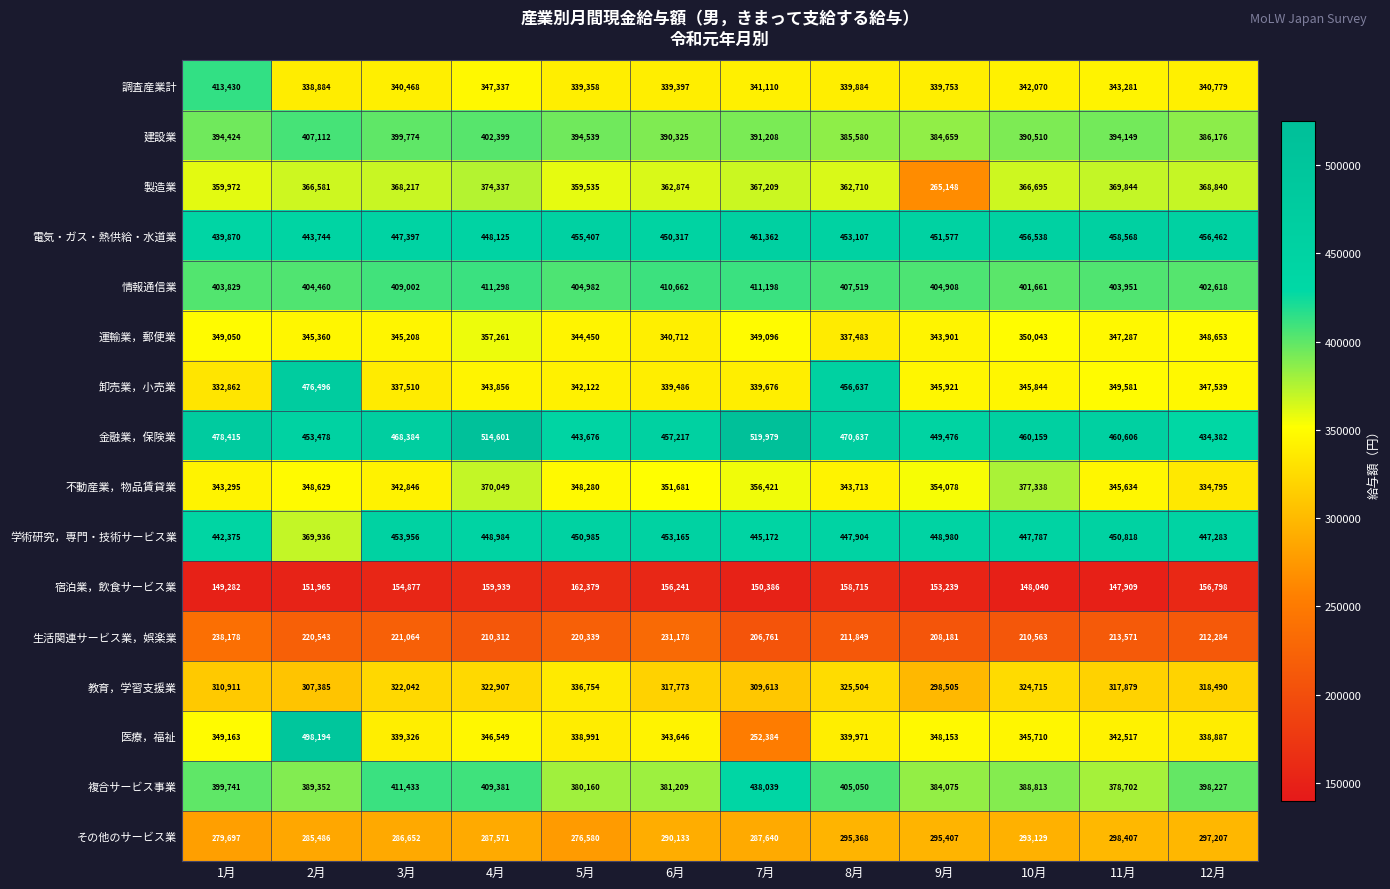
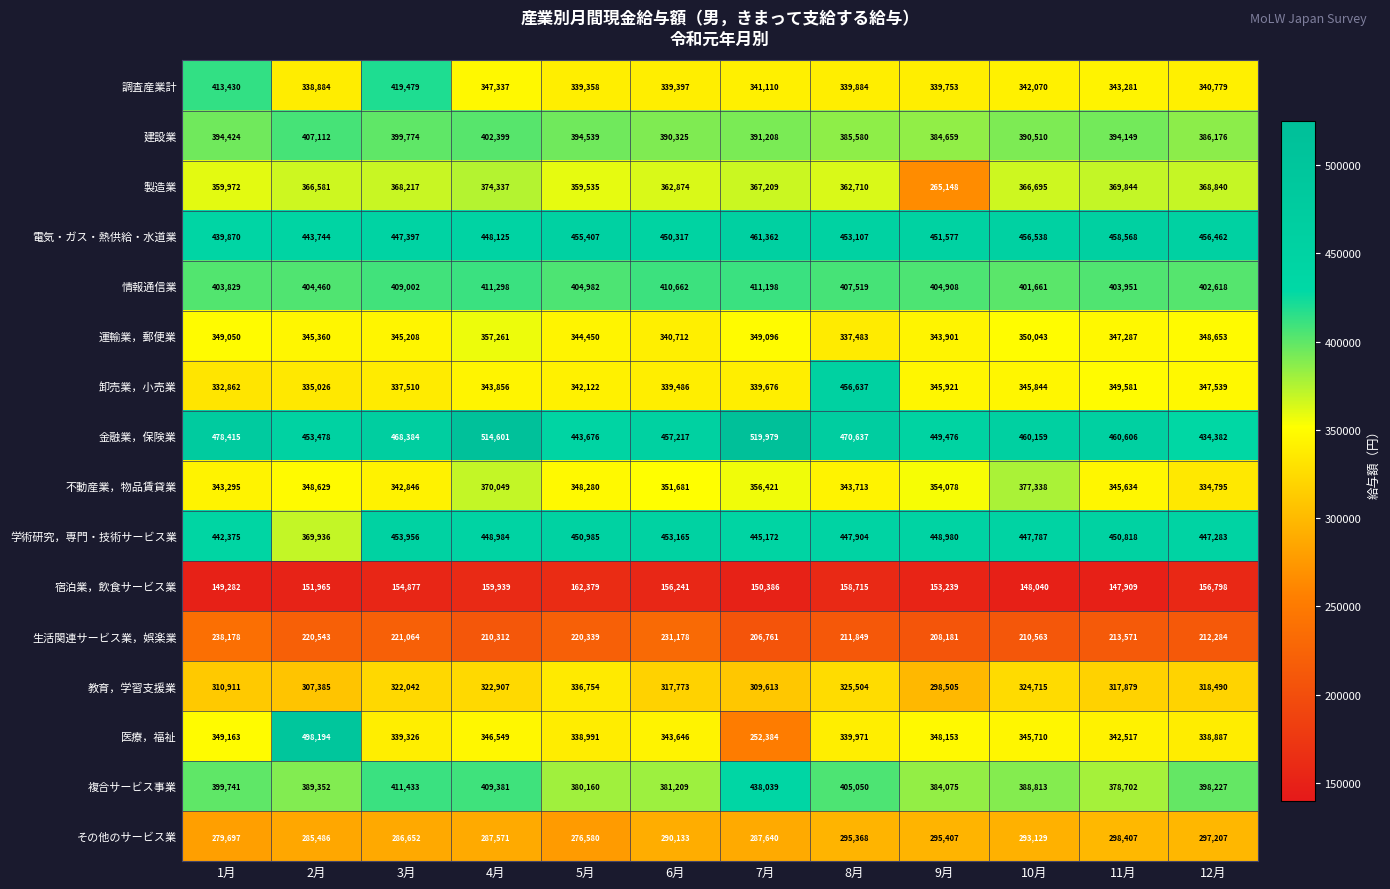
  {
    "調査産業計": {
      "1月": "413,430",
      "2月": "338,884",
-     "3月": "340,468",
+     "3月": "419,479",
      "4月": "347,337",
      "5月": "339,358",
      "6月": "339,397",
      "7月": "341,110",
      "8月": "339,884",
      "9月": "339,753",
      "10月": "342,070",
      "11月": "343,281",
      "12月": "340,779"
    },
    "建設業": {
      "1月": "394,424",
      "2月": "407,112",
      "3月": "399,774",
      "4月": "402,399",
      "5月": "394,539",
      "6月": "390,325",
      "7月": "391,208",
      "8月": "385,580",
      "9月": "384,659",
      "10月": "390,510",
      "11月": "394,149",
      "12月": "386,176"
    },
    "製造業": {
      "1月": "359,972",
      "2月": "366,581",
      "3月": "368,217",
      "4月": "374,337",
      "5月": "359,535",
      "6月": "362,874",
      "7月": "367,209",
      "8月": "362,710",
      "9月": "265,148",
      "10月": "366,695",
      "11月": "369,844",
      "12月": "368,840"
    },
    "電気・ガス・熱供給・水道業": {
      "1月": "439,870",
      "2月": "443,744",
      "3月": "447,397",
      "4月": "448,125",
      "5月": "455,407",
      "6月": "450,317",
      "7月": "461,362",
      "8月": "453,107",
      "9月": "451,577",
      "10月": "456,538",
      "11月": "458,568",
      "12月": "456,462"
    },
    "情報通信業": {
      "1月": "403,829",
      "2月": "404,460",
      "3月": "409,002",
      "4月": "411,298",
      "5月": "404,982",
      "6月": "410,662",
      "7月": "411,198",
      "8月": "407,519",
      "9月": "404,908",
      "10月": "401,661",
      "11月": "403,951",
      "12月": "402,618"
    },
    "運輸業，郵便業": {
      "1月": "349,050",
      "2月": "345,360",
      "3月": "345,208",
      "4月": "357,261",
      "5月": "344,450",
      "6月": "340,712",
      "7月": "349,096",
      "8月": "337,483",
      "9月": "343,901",
      "10月": "350,043",
      "11月": "347,287",
      "12月": "348,653"
    },
    "卸売業，小売業": {
      "1月": "332,862",
-     "2月": "476,496",
+     "2月": "335,026",
      "3月": "337,510",
      "4月": "343,856",
      "5月": "342,122",
      "6月": "339,486",
      "7月": "339,676",
      "8月": "456,637",
      "9月": "345,921",
      "10月": "345,844",
      "11月": "349,581",
      "12月": "347,539"
    },
    "金融業，保険業": {
      "1月": "478,415",
      "2月": "453,478",
      "3月": "468,384",
      "4月": "514,601",
      "5月": "443,676",
      "6月": "457,217",
      "7月": "519,979",
      "8月": "470,637",
      "9月": "449,476",
      "10月": "460,159",
      "11月": "460,606",
      "12月": "434,382"
    },
    "不動産業，物品賃貸業": {
      "1月": "343,295",
      "2月": "348,629",
      "3月": "342,846",
      "4月": "370,049",
      "5月": "348,280",
      "6月": "351,681",
      "7月": "356,421",
      "8月": "343,713",
      "9月": "354,078",
      "10月": "377,338",
      "11月": "345,634",
      "12月": "334,795"
    },
    "学術研究，専門・技術サービス業": {
      "1月": "442,375",
      "2月": "369,936",
      "3月": "453,956",
      "4月": "448,984",
      "5月": "450,985",
      "6月": "453,165",
      "7月": "445,172",
      "8月": "447,904",
      "9月": "448,980",
      "10月": "447,787",
      "11月": "450,818",
      "12月": "447,283"
    },
    "宿泊業，飲食サービス業": {
      "1月": "149,282",
      "2月": "151,965",
      "3月": "154,877",
      "4月": "159,939",
      "5月": "162,379",
      "6月": "156,241",
      "7月": "150,386",
      "8月": "158,715",
      "9月": "153,239",
      "10月": "148,040",
      "11月": "147,909",
      "12月": "156,798"
    },
    "生活関連サービス業，娯楽業": {
      "1月": "238,178",
      "2月": "220,543",
      "3月": "221,064",
      "4月": "210,312",
      "5月": "220,339",
      "6月": "231,178",
      "7月": "206,761",
      "8月": "211,849",
      "9月": "208,181",
      "10月": "210,563",
      "11月": "213,571",
      "12月": "212,284"
    },
    "教育，学習支援業": {
      "1月": "310,911",
      "2月": "307,385",
      "3月": "322,042",
      "4月": "322,907",
      "5月": "336,754",
      "6月": "317,773",
      "7月": "309,613",
      "8月": "325,504",
      "9月": "298,505",
      "10月": "324,715",
      "11月": "317,879",
      "12月": "318,490"
    },
    "医療，福祉": {
      "1月": "349,163",
      "2月": "498,194",
      "3月": "339,326",
      "4月": "346,549",
      "5月": "338,991",
      "6月": "343,646",
      "7月": "252,384",
      "8月": "339,971",
      "9月": "348,153",
      "10月": "345,710",
      "11月": "342,517",
      "12月": "338,887"
    },
    "複合サービス事業": {
      "1月": "399,741",
      "2月": "389,352",
      "3月": "411,433",
      "4月": "409,381",
      "5月": "380,160",
      "6月": "381,209",
      "7月": "438,039",
      "8月": "405,050",
      "9月": "384,075",
      "10月": "388,813",
      "11月": "378,702",
      "12月": "398,227"
    },
    "その他のサービス業": {
      "1月": "279,697",
      "2月": "285,486",
      "3月": "286,652",
      "4月": "287,571",
      "5月": "276,580",
      "6月": "290,133",
      "7月": "287,640",
      "8月": "295,368",
      "9月": "295,407",
      "10月": "293,129",
      "11月": "298,407",
      "12月": "297,207"
    }
  }
